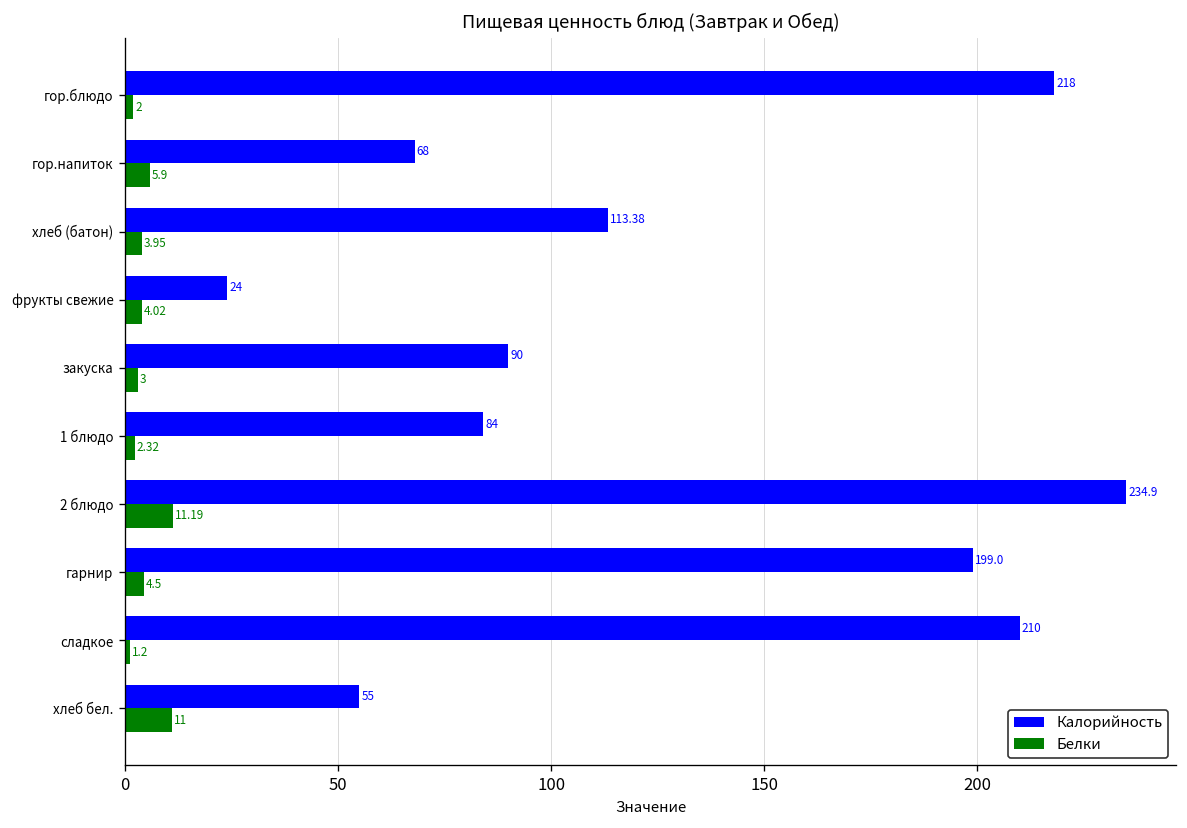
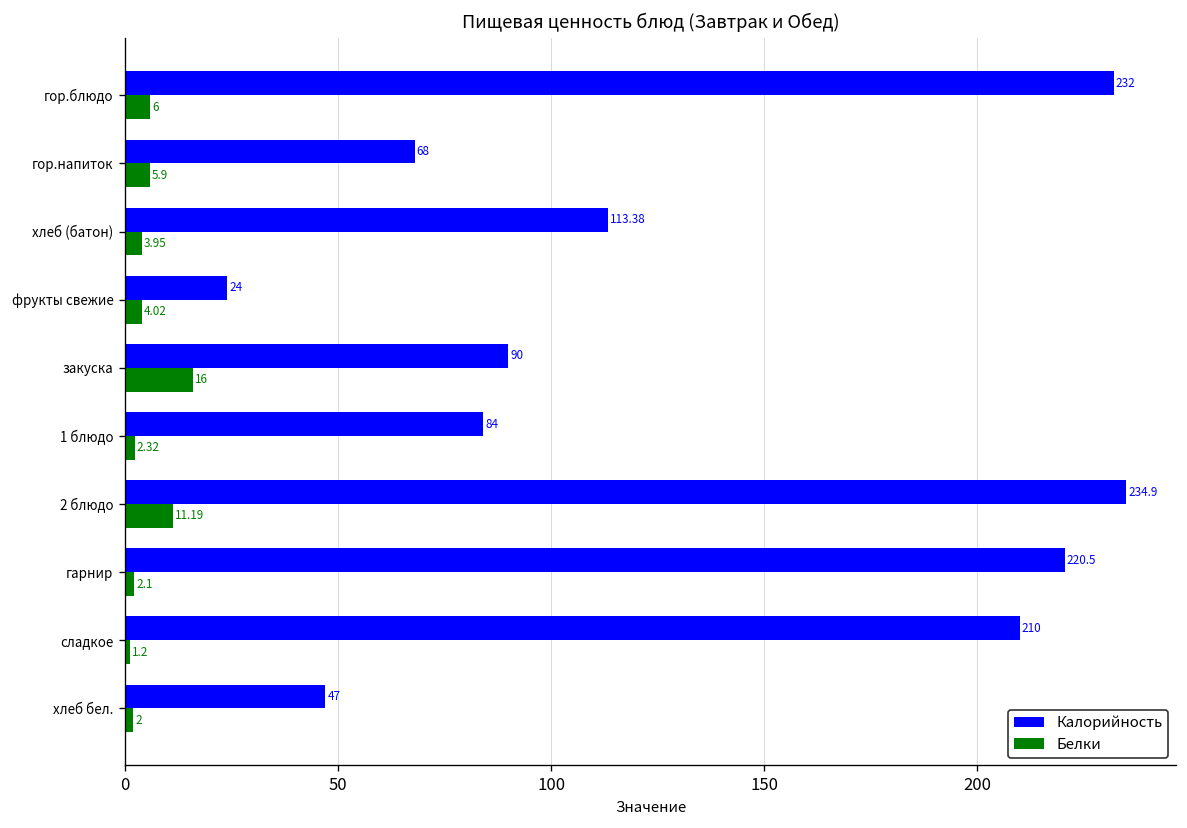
  {
    "Калорийность": {
-     "гор.блюдо": 218,
+     "гор.блюдо": 232,
      "гор.напиток": 68,
      "хлеб (батон)": 113.38,
      "фрукты свежие": 24,
      "закуска": 90,
      "1 блюдо": 84,
      "2 блюдо": 234.9,
-     "гарнир": 199.0,
+     "гарнир": 220.5,
      "сладкое": 210,
-     "хлеб бел.": 55
+     "хлеб бел.": 47
    },
    "Белки": {
-     "гор.блюдо": 2,
+     "гор.блюдо": 6,
      "гор.напиток": 5.9,
      "хлеб (батон)": 3.95,
      "фрукты свежие": 4.02,
-     "закуска": 3,
+     "закуска": 16,
      "1 блюдо": 2.32,
      "2 блюдо": 11.19,
-     "гарнир": 4.5,
+     "гарнир": 2.1,
      "сладкое": 1.2,
-     "хлеб бел.": 11
+     "хлеб бел.": 2
    }
  }
